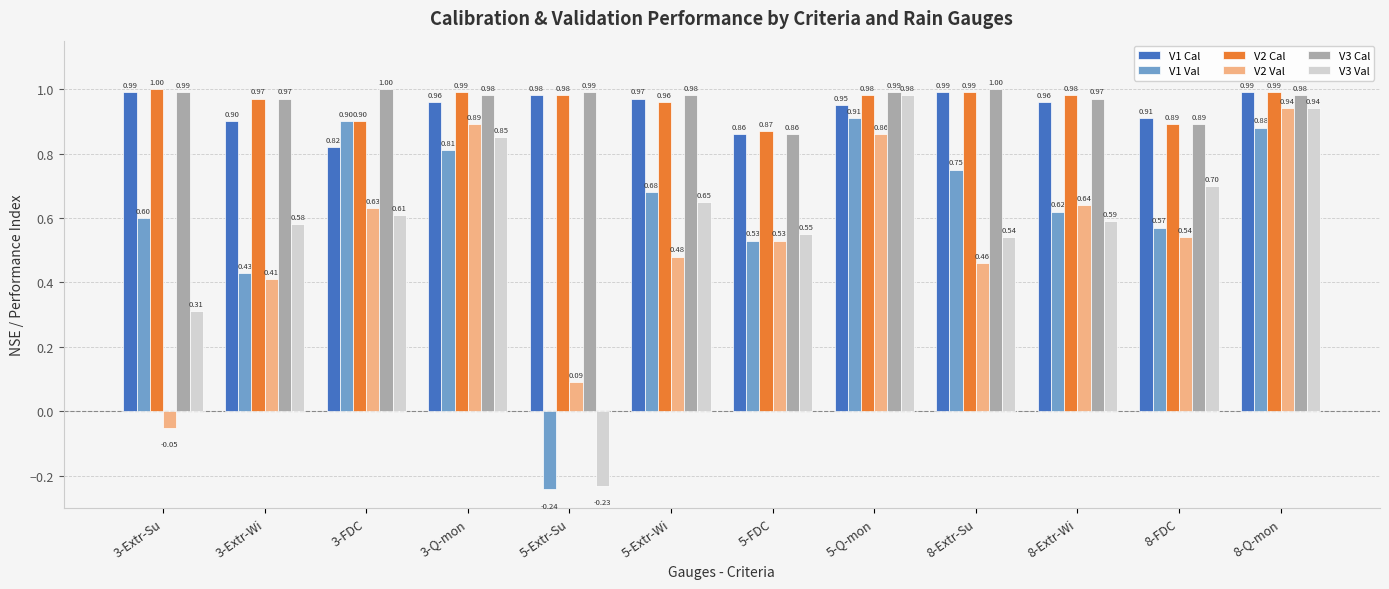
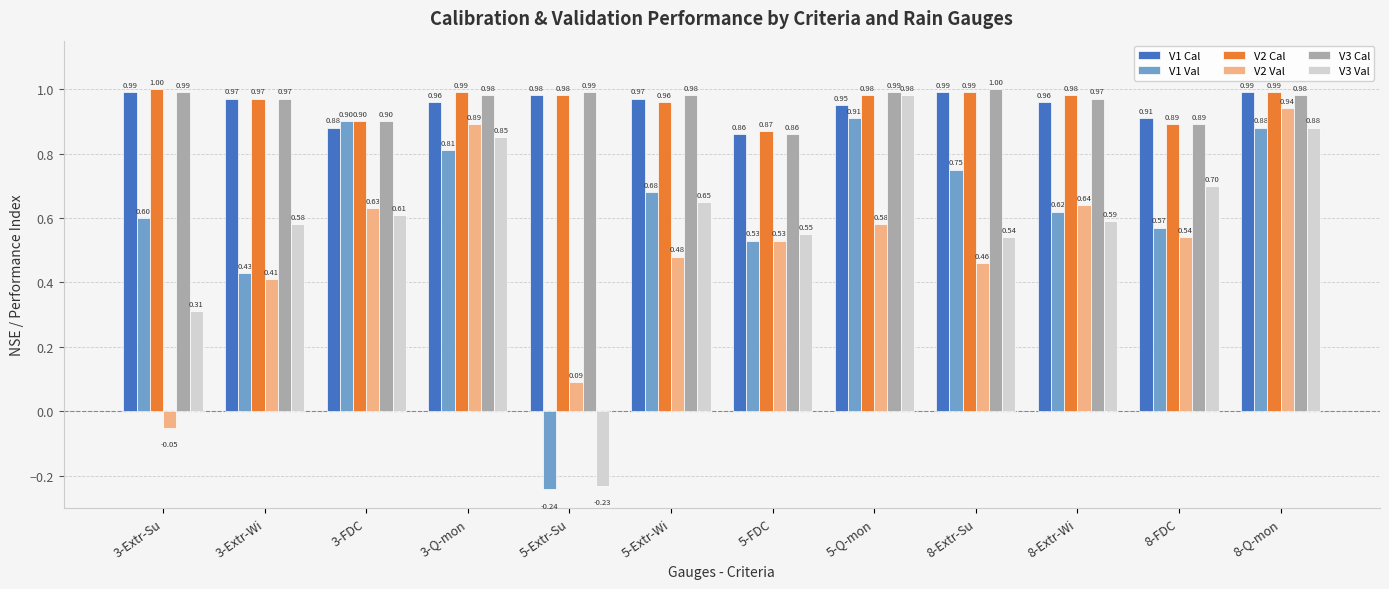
  {
    "V1 Cal": {
      "3-Extr-Su": 0.99,
-     "3-Extr-Wi": 0.90,
-     "3-FDC": 0.82,
+     "3-Extr-Wi": 0.97,
+     "3-FDC": 0.88,
      "3-Q-mon": 0.96,
      "5-Extr-Su": 0.98,
      "5-Extr-Wi": 0.97,
      "5-FDC": 0.86,
      "5-Q-mon": 0.95,
      "8-Extr-Su": 0.99,
      "8-Extr-Wi": 0.96,
      "8-FDC": 0.91,
      "8-Q-mon": 0.99
    },
    "V1 Val": {
      "3-Extr-Su": 0.60,
      "3-Extr-Wi": 0.43,
      "3-FDC": 0.90,
      "3-Q-mon": 0.81,
      "5-Extr-Su": -0.24,
      "5-Extr-Wi": 0.68,
      "5-FDC": 0.53,
      "5-Q-mon": 0.91,
      "8-Extr-Su": 0.75,
      "8-Extr-Wi": 0.62,
      "8-FDC": 0.57,
      "8-Q-mon": 0.88
    },
    "V2 Cal": {
      "3-Extr-Su": 1.00,
      "3-Extr-Wi": 0.97,
      "3-FDC": 0.90,
      "3-Q-mon": 0.99,
      "5-Extr-Su": 0.98,
      "5-Extr-Wi": 0.96,
      "5-FDC": 0.87,
      "5-Q-mon": 0.98,
      "8-Extr-Su": 0.99,
      "8-Extr-Wi": 0.98,
      "8-FDC": 0.89,
      "8-Q-mon": 0.99
    },
    "V2 Val": {
      "3-Extr-Su": -0.05,
      "3-Extr-Wi": 0.41,
      "3-FDC": 0.63,
      "3-Q-mon": 0.89,
      "5-Extr-Su": 0.09,
      "5-Extr-Wi": 0.48,
      "5-FDC": 0.53,
-     "5-Q-mon": 0.86,
+     "5-Q-mon": 0.58,
      "8-Extr-Su": 0.46,
      "8-Extr-Wi": 0.64,
      "8-FDC": 0.54,
      "8-Q-mon": 0.94
    },
    "V3 Cal": {
      "3-Extr-Su": 0.99,
      "3-Extr-Wi": 0.97,
-     "3-FDC": 1.00,
+     "3-FDC": 0.90,
      "3-Q-mon": 0.98,
      "5-Extr-Su": 0.99,
      "5-Extr-Wi": 0.98,
      "5-FDC": 0.86,
      "5-Q-mon": 0.99,
      "8-Extr-Su": 1.00,
      "8-Extr-Wi": 0.97,
      "8-FDC": 0.89,
      "8-Q-mon": 0.98
    },
    "V3 Val": {
      "3-Extr-Su": 0.31,
      "3-Extr-Wi": 0.58,
      "3-FDC": 0.61,
      "3-Q-mon": 0.85,
      "5-Extr-Su": -0.23,
      "5-Extr-Wi": 0.65,
      "5-FDC": 0.55,
      "5-Q-mon": 0.98,
      "8-Extr-Su": 0.54,
      "8-Extr-Wi": 0.59,
      "8-FDC": 0.70,
-     "8-Q-mon": 0.94
+     "8-Q-mon": 0.88
    }
  }
